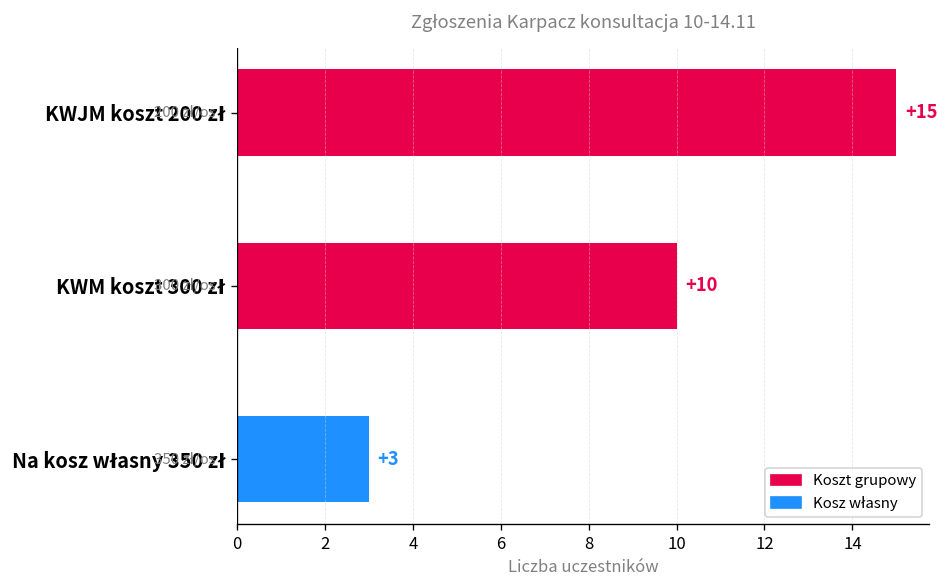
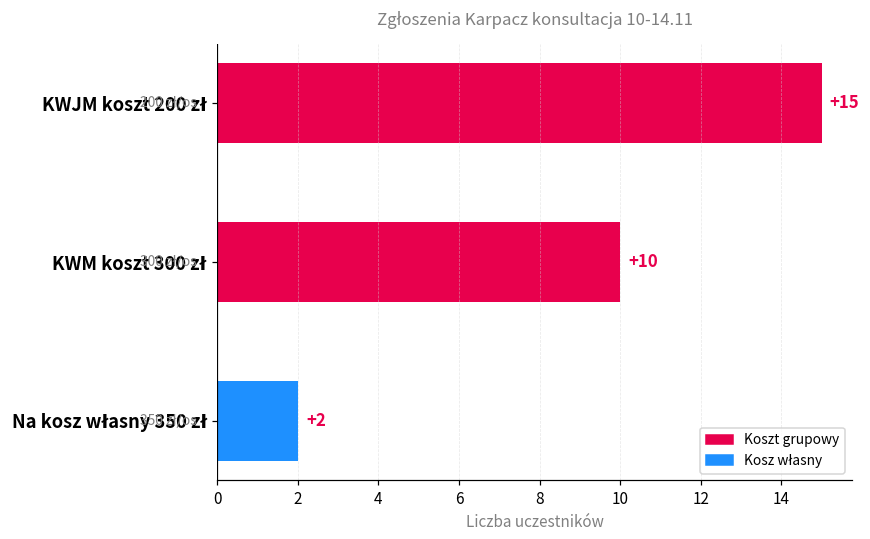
  {
    "KWJM koszt 200 zł": "+15",
    "KWM koszt 300 zł": "+10",
-   "Na kosz własny 350 zł": "+3"
+   "Na kosz własny 350 zł": "+2"
  }
